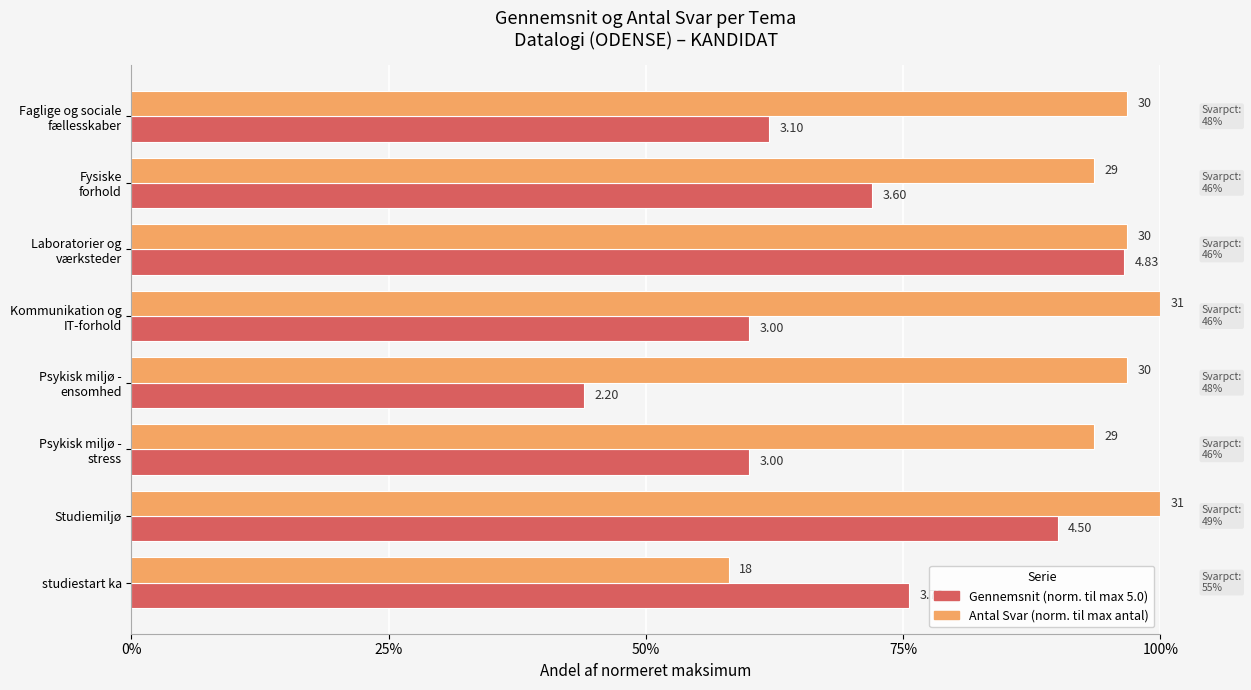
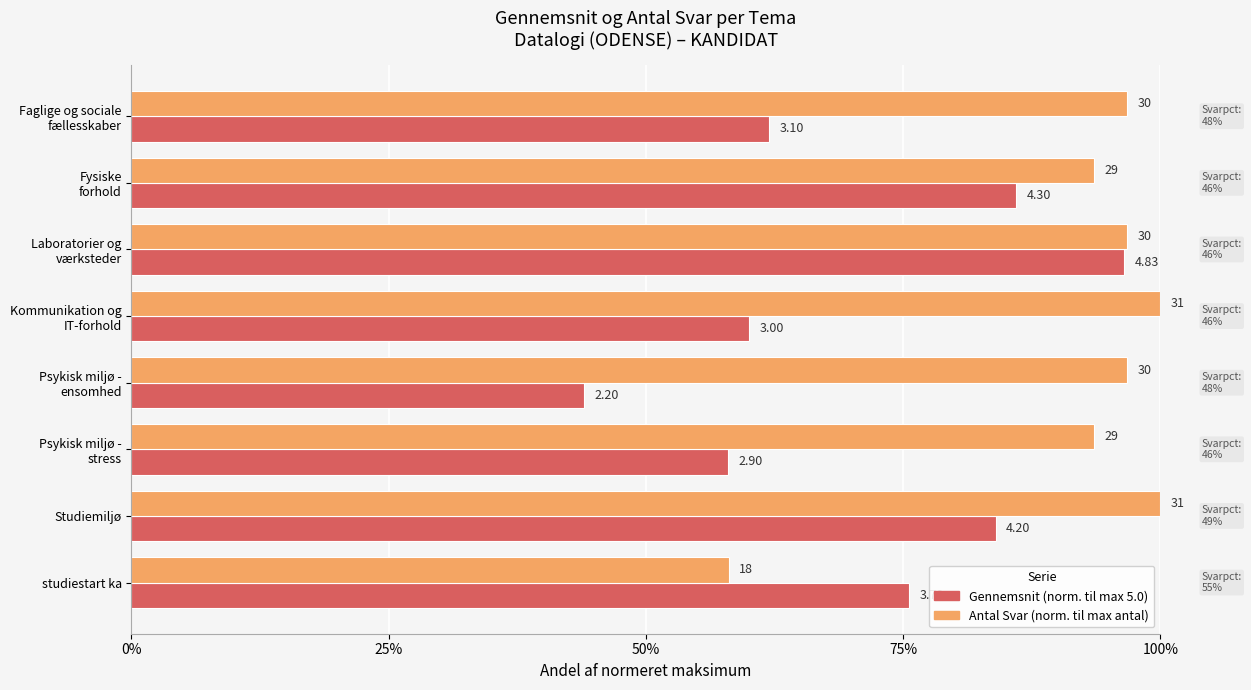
  {
    "Gennemsnit (norm. til max 5.0)": {
-     "Fysiske forhold": 3.60,
-     "Psykisk miljø - stress": 3.00,
-     "Studiemiljø": 4.50
+     "Fysiske forhold": 4.30,
+     "Psykisk miljø - stress": 2.90,
+     "Studiemiljø": 4.20
    }
  }
